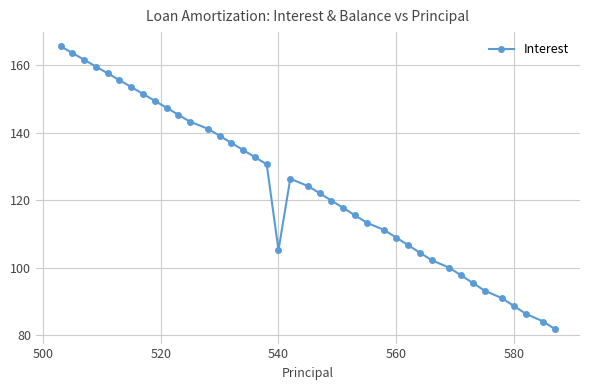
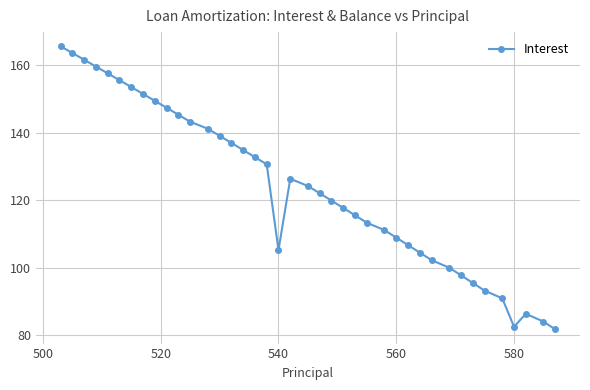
  {
    "540": 105,
    "560": 109,
-   "580": 89
+   "580": 83
  }
